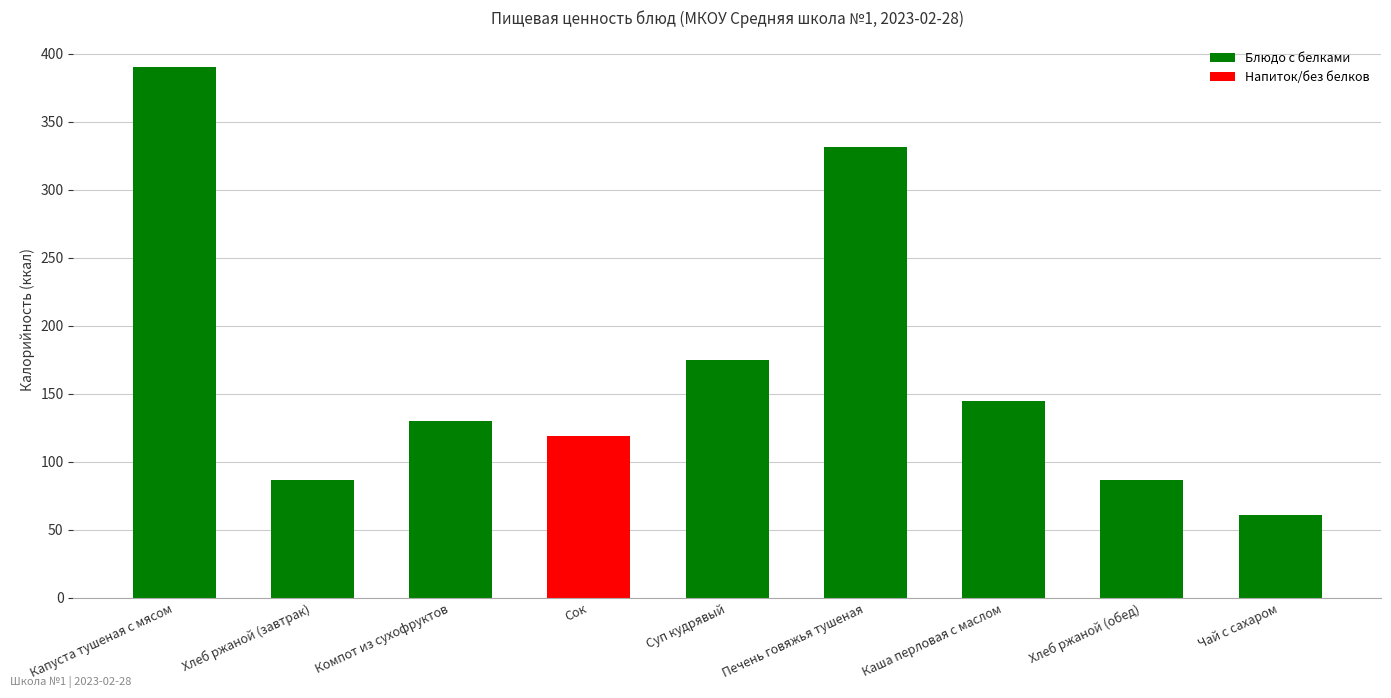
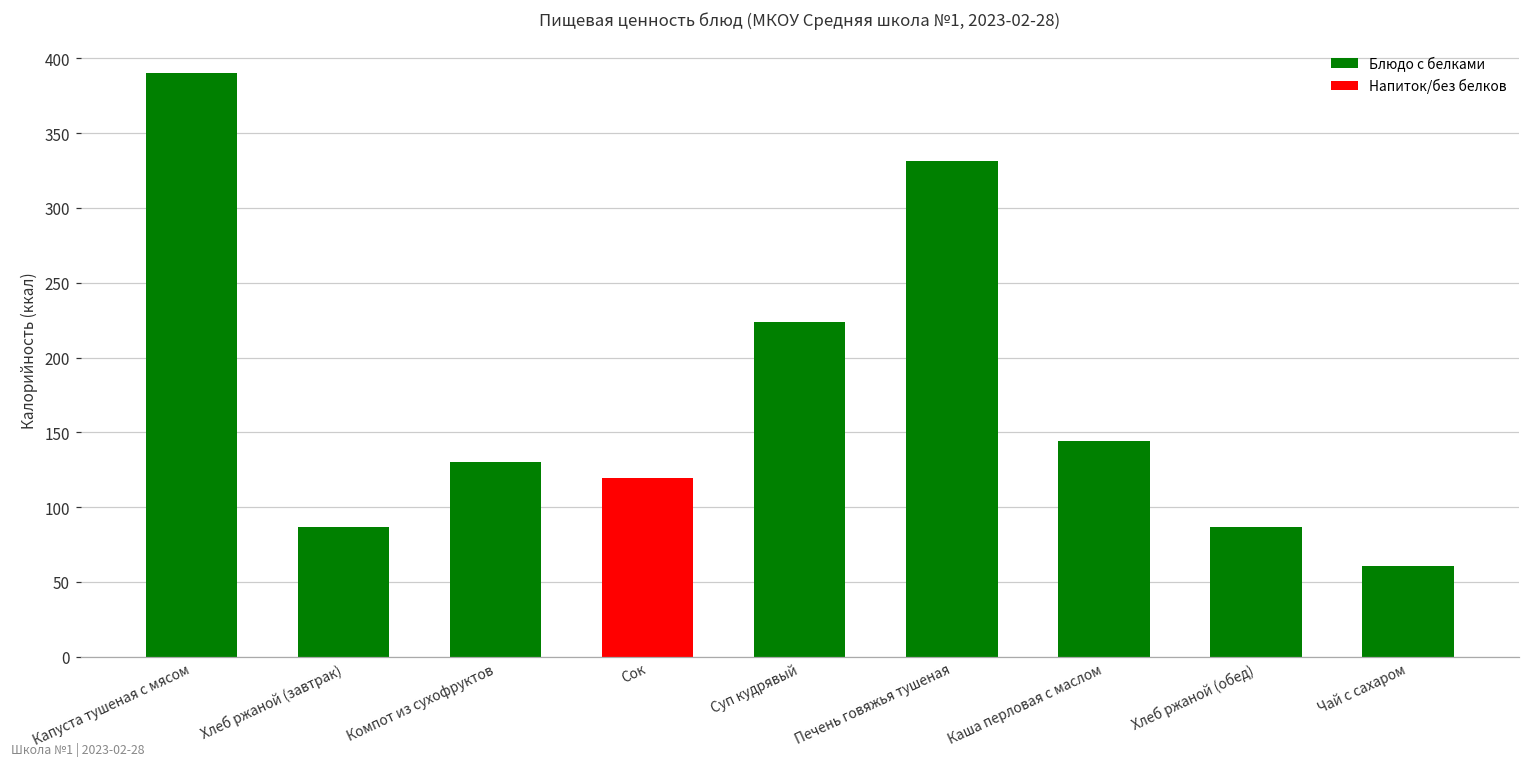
  {
    "Капуста тушеная с мясом": 390,
    "Хлеб ржаной (завтрак)": 87,
    "Компот из сухофруктов": 130,
    "Сок": 119,
-   "Суп кудрявый": 175,
+   "Суп кудрявый": 224,
    "Печень говяжья тушеная": 332,
    "Каша перловая с маслом": 145,
    "Хлеб ржаной (обед)": 87,
    "Чай с сахаром": 61
  }
